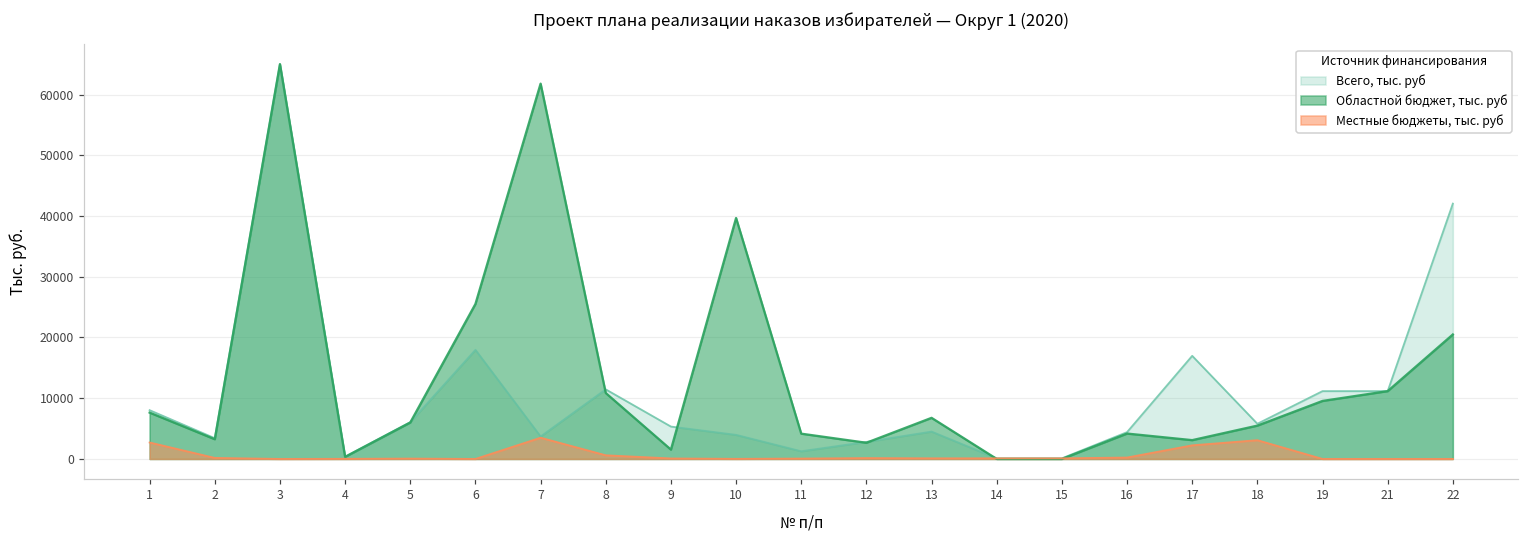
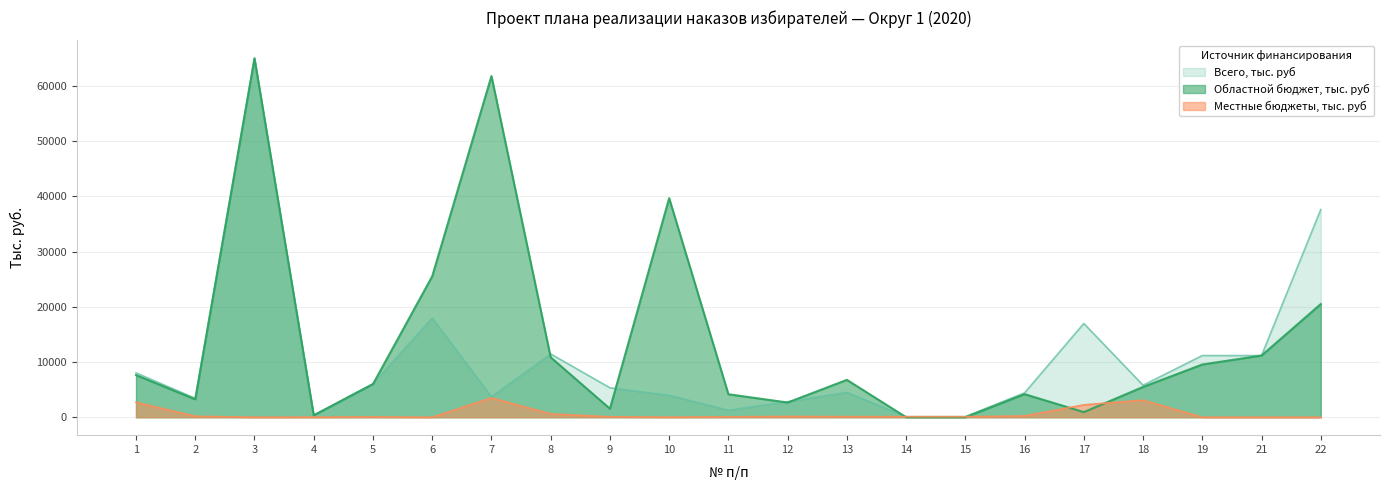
  {
    "Всего, тыс. руб": {
      "6": 18000,
      "8": 11000,
      "9": 5000,
      "10": 4000,
      "11": 1000,
      "13": 5000,
      "17": 17000,
      "19": 11000,
-     "22": 42000
+     "22": 38000
    },
    "Областной бюджет, тыс. руб": {
      "6": 26000,
      "7": 62000,
      "8": 11000,
      "9": 2000,
      "10": 40000,
      "11": 4000,
      "13": 7000,
-     "17": 3000,
+     "17": 1000,
      "19": 10000,
      "22": 20000
    },
    "Местные бюджеты, тыс. руб": {
      "1": 3000,
      "2": 0,
      "3": 0,
      "5": 0,
      "6": 0,
      "8": 1000,
      "9": 0,
      "10": 0,
      "11": 0,
      "12": 0,
      "13": 0,
      "16": 0,
      "17": 2000,
      "18": 3000,
      "19": 0,
      "21": 0,
      "22": 0
    }
  }
